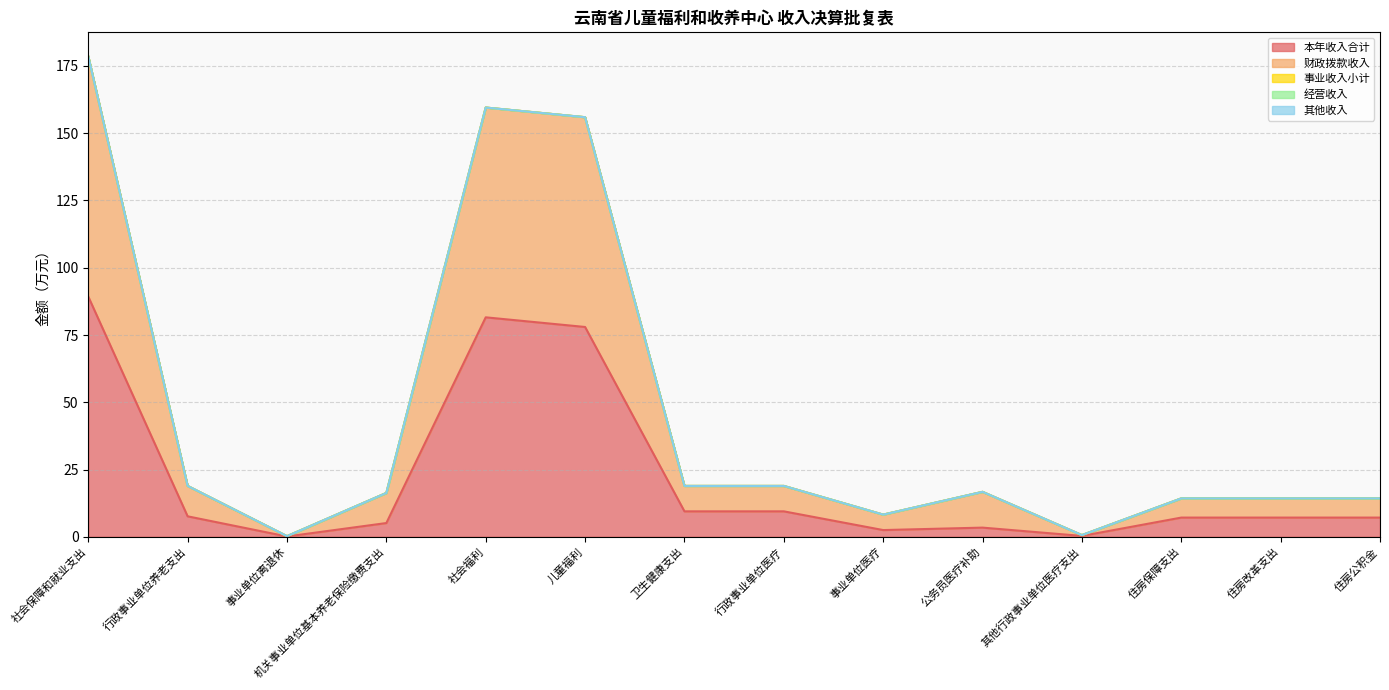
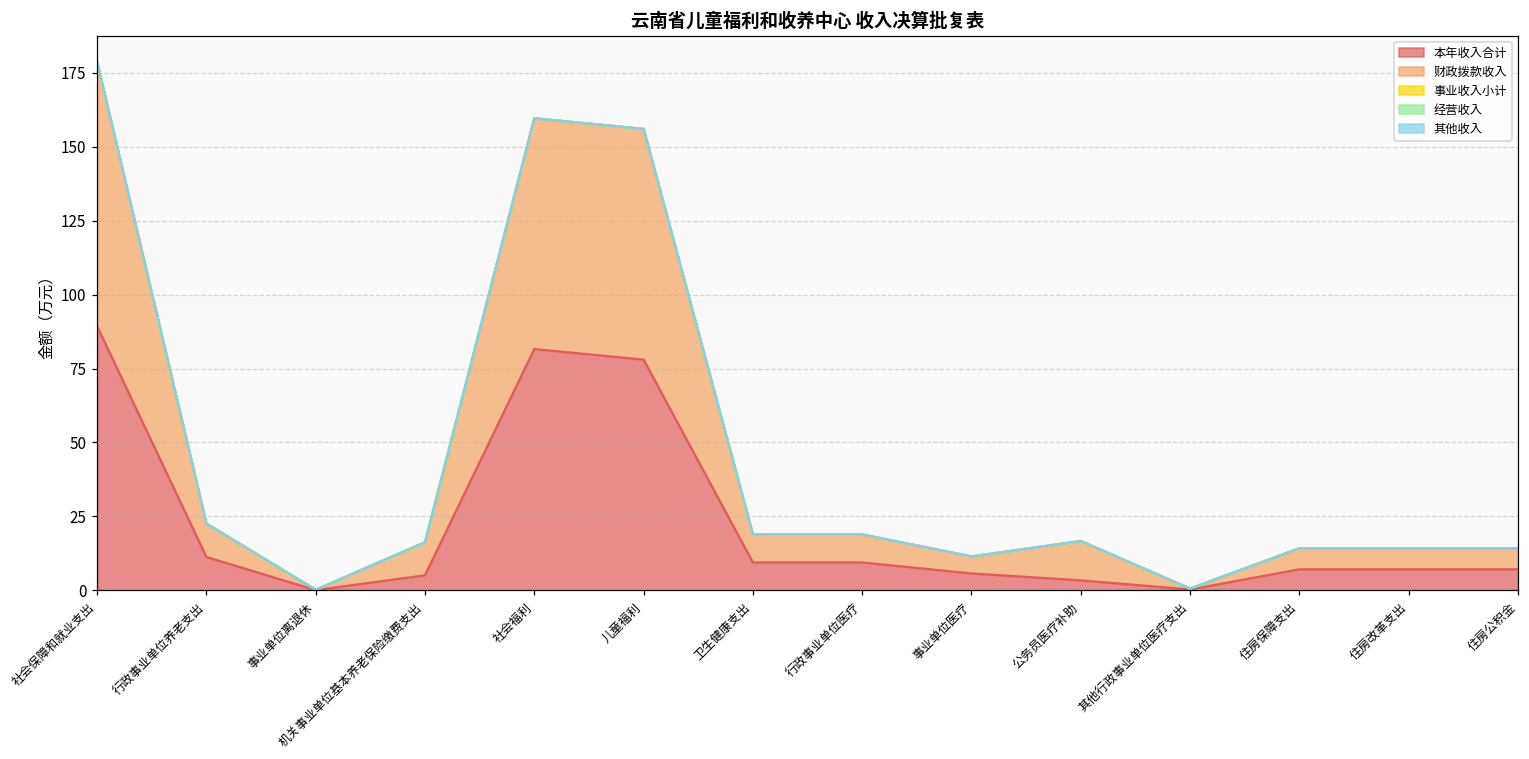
  {
    "本年收入合计": {
      "社会保障和就业支出": 89,
-     "行政事业单位养老支出": 8,
+     "行政事业单位养老支出": 11,
      "机关事业单位基本养老保险缴费支出": 5,
      "社会福利": 82,
      "儿童福利": 78,
      "卫生健康支出": 9,
      "行政事业单位医疗": 9,
-     "事业单位医疗": 2,
+     "事业单位医疗": 6,
      "公务员医疗补助": 3,
      "住房保障支出": 7,
      "住房改革支出": 7,
      "住房公积金": 7
    }
  }
